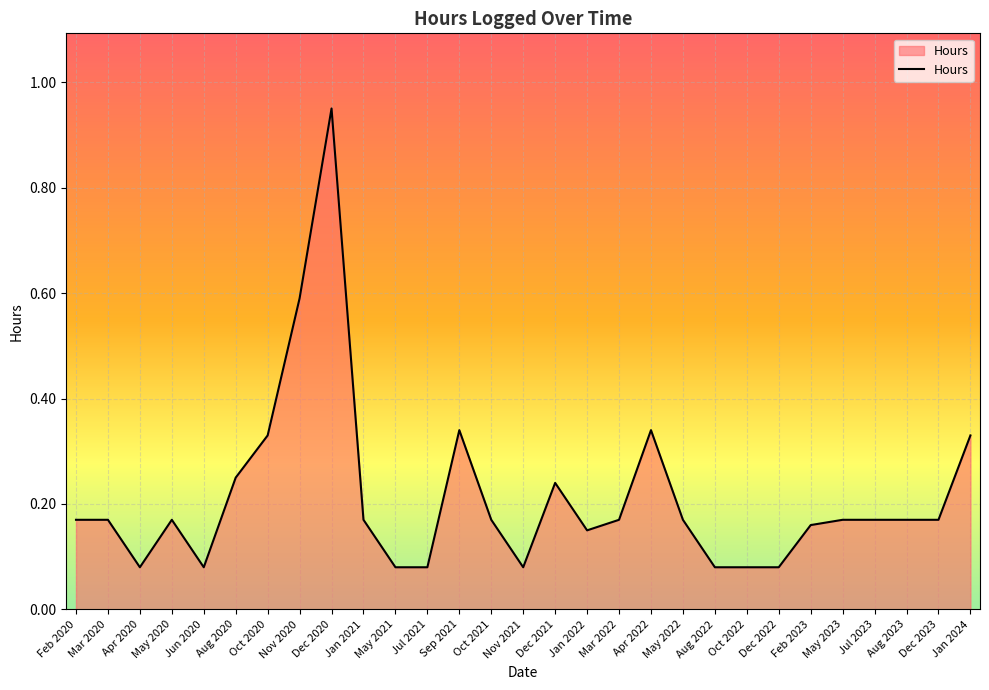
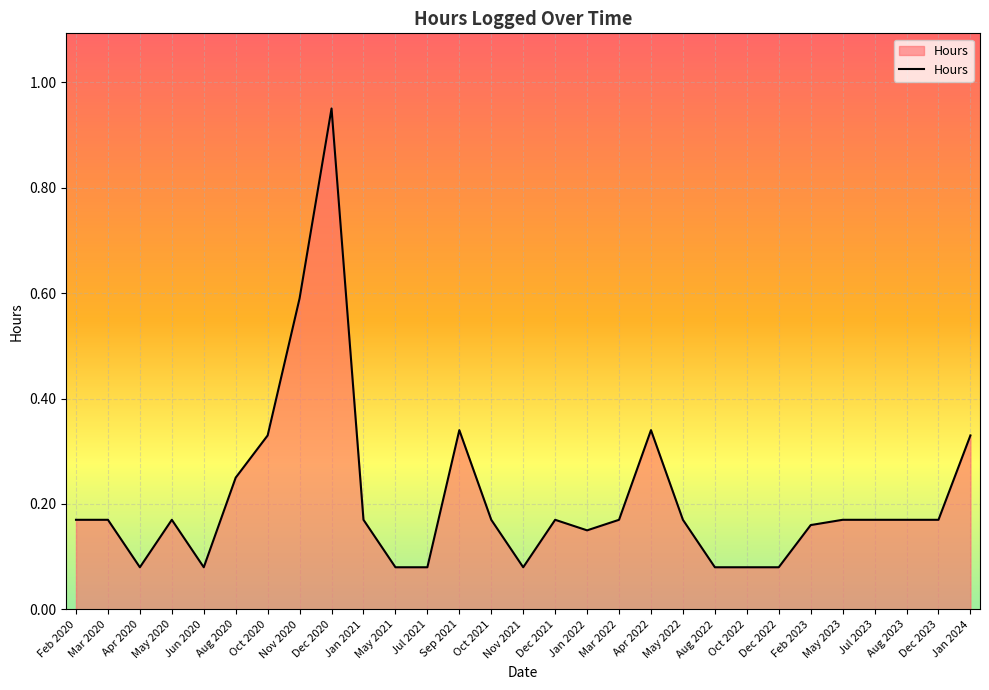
  {
    "Feb 2020": 0.17,
    "Mar 2020": 0.17,
    "Apr 2020": 0.08,
    "May 2020": 0.17,
    "Jun 2020": 0.08,
    "Aug 2020": 0.25,
    "Oct 2020": 0.33,
    "Nov 2020": 0.59,
    "Dec 2020": 0.95,
    "Jan 2021": 0.17,
    "May 2021": 0.08,
    "Jul 2021": 0.08,
    "Sep 2021": 0.34,
    "Oct 2021": 0.17,
    "Nov 2021": 0.08,
-   "Dec 2021": 0.24,
+   "Dec 2021": 0.17,
    "Jan 2022": 0.15,
    "Mar 2022": 0.17,
    "Apr 2022": 0.34,
    "May 2022": 0.17,
    "Aug 2022": 0.08,
    "Oct 2022": 0.08,
    "Dec 2022": 0.08,
    "Feb 2023": 0.16,
    "May 2023": 0.17,
    "Jul 2023": 0.17,
    "Aug 2023": 0.17,
    "Dec 2023": 0.17,
    "Jan 2024": 0.33
  }
